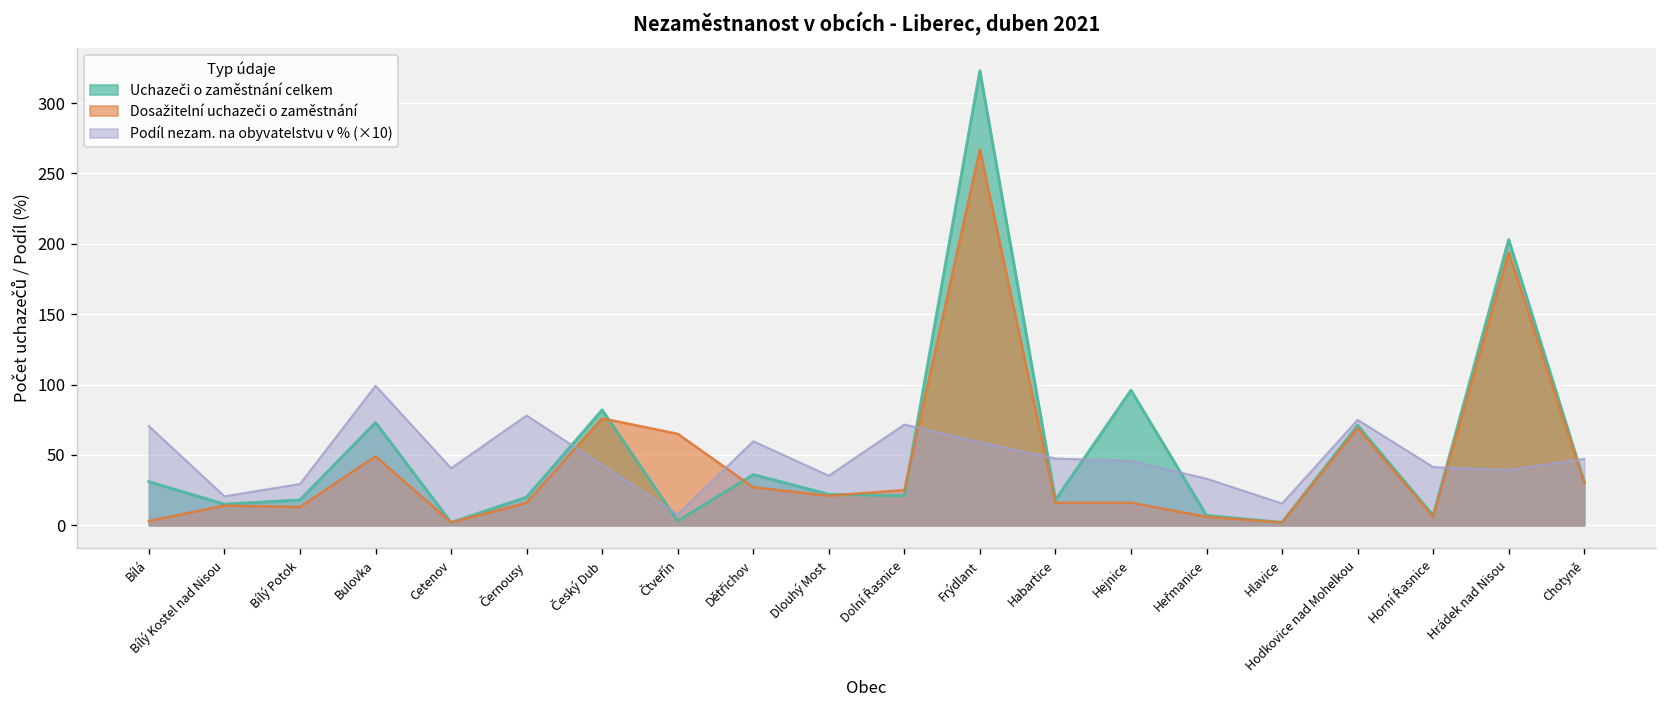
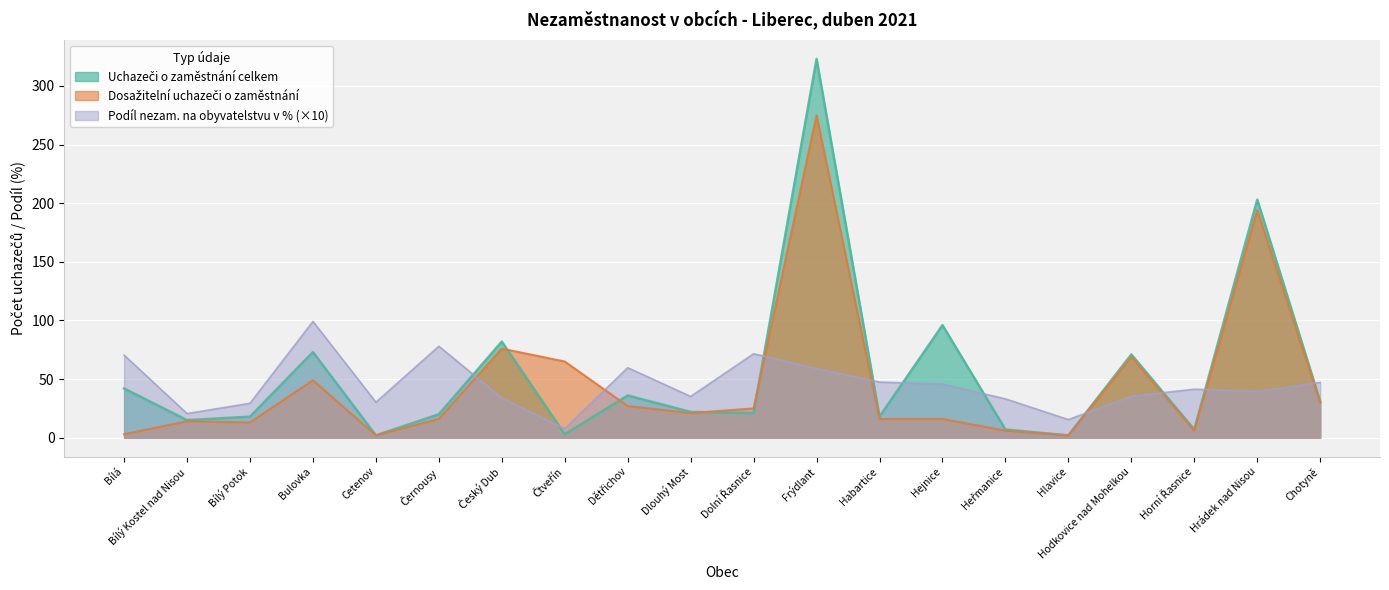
  {
    "Uchazeči o zaměstnání celkem": {
-     "Bílá": 31,
+     "Bílá": 42,
      "Bílý Potok": 18,
      "Bulovka": 73,
      "Černousy": 20,
      "Český Dub": 82,
      "Čtveřín": 3,
      "Dětřichov": 36,
      "Dolní Řasnice": 21,
      "Frýdlant": 323,
      "Hejnice": 96,
      "Hrádek nad Nisou": 203
    },
    "Dosažitelní uchazeči o zaměstnání": {
      "Bílá": 3,
      "Bílý Potok": 13,
      "Bulovka": 49,
      "Černousy": 16,
      "Český Dub": 76,
      "Čtveřín": 65,
      "Dětřichov": 27,
      "Dolní Řasnice": 25,
-     "Frýdlant": 267,
+     "Frýdlant": 275,
      "Hejnice": 16,
      "Hrádek nad Nisou": 194
    },
    "Podíl nezam. na obyvatelstvu v % (×10)": {
      "Bílá": 70,
      "Bílý Kostel nad Nisou": 21,
      "Bílý Potok": 29,
      "Bulovka": 99,
-     "Cetenov": 41,
+     "Cetenov": 30,
      "Černousy": 78,
-     "Český Dub": 43,
+     "Český Dub": 34,
      "Čtveřín": 8,
      "Dětřichov": 60,
      "Dlouhý Most": 35,
      "Dolní Řasnice": 72,
      "Frýdlant": 59,
      "Habartice": 47,
      "Hejnice": 46,
      "Heřmanice": 33,
      "Hlavice": 16,
-     "Hodkovice nad Mohelkou": 75,
+     "Hodkovice nad Mohelkou": 35,
      "Horní Řasnice": 41,
      "Hrádek nad Nisou": 39,
      "Chotyně": 47
    }
  }
